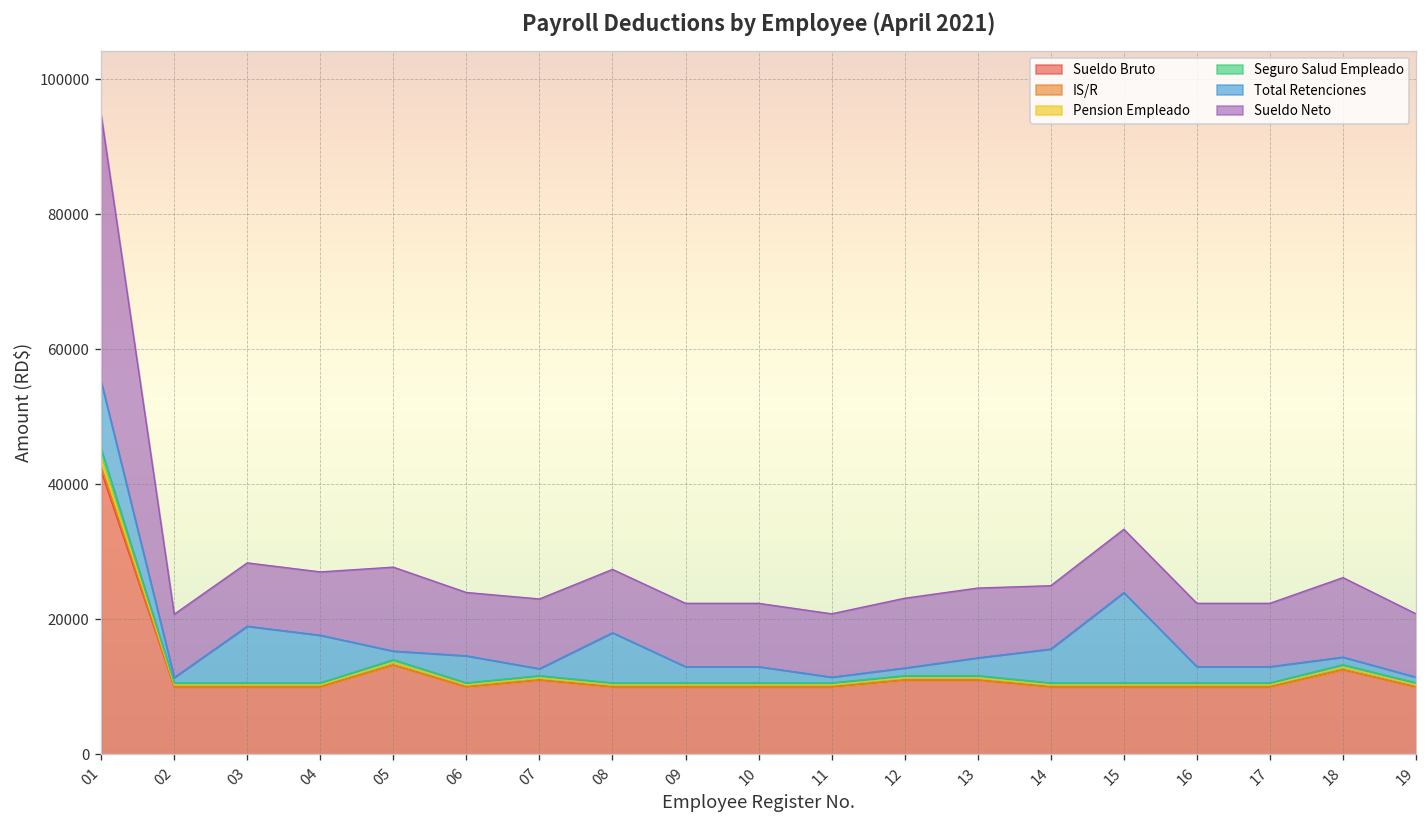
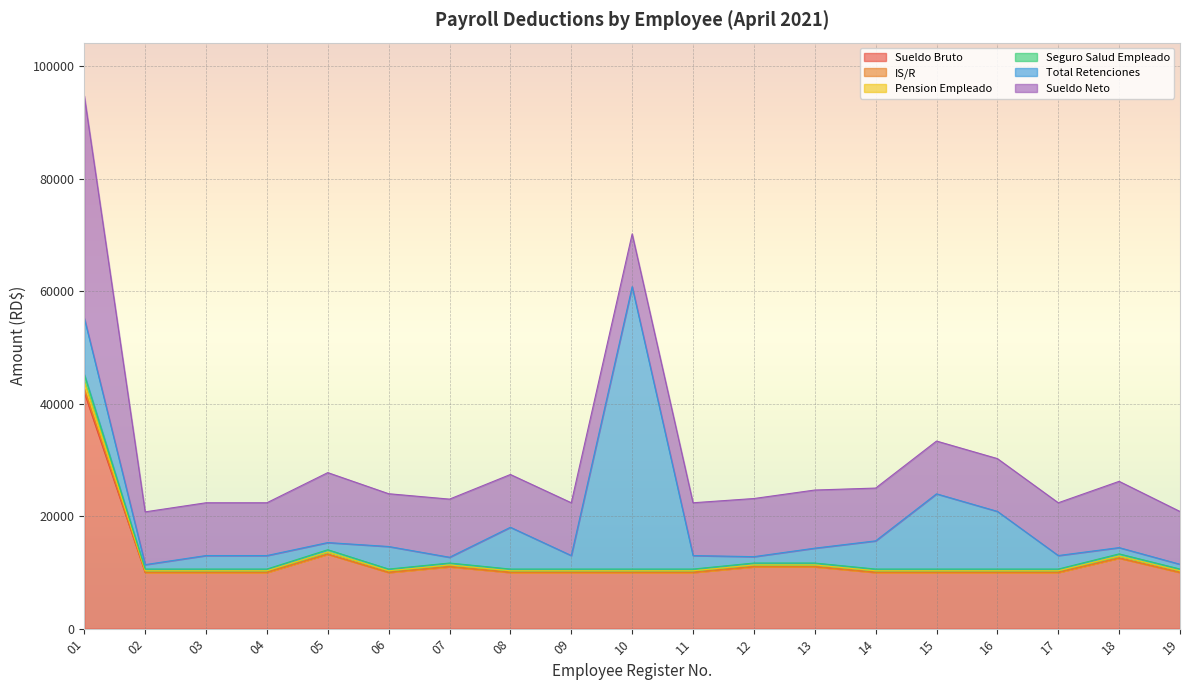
  {
    "Pension Empleado": {
      "01": 1000
    },
    "Seguro Salud Empleado": {
      "01": 1000
    },
    "Total Retenciones": {
      "01": 10000,
      "02": 1000,
-     "03": 8000,
-     "04": 7000,
+     "03": 2000,
+     "04": 2000,
      "05": 1000,
      "06": 4000,
      "07": 1000,
      "08": 7000,
      "09": 2000,
-     "10": 2000,
-     "11": 1000,
+     "10": 50000,
+     "11": 2000,
      "12": 1000,
      "13": 3000,
      "14": 5000,
      "15": 13000,
-     "16": 2000,
+     "16": 10000,
      "17": 2000,
      "18": 1000,
      "19": 1000
    },
    "Sueldo Neto": {
      "01": 39000,
      "02": 9000,
      "03": 9000,
      "04": 9000,
      "05": 12000,
      "06": 9000,
      "07": 10000,
      "08": 9000,
      "09": 9000,
      "10": 9000,
      "11": 9000,
      "12": 10000,
      "13": 10000,
      "14": 9000,
      "15": 9000,
      "16": 9000,
      "17": 9000,
      "18": 12000,
      "19": 9000
    }
  }
